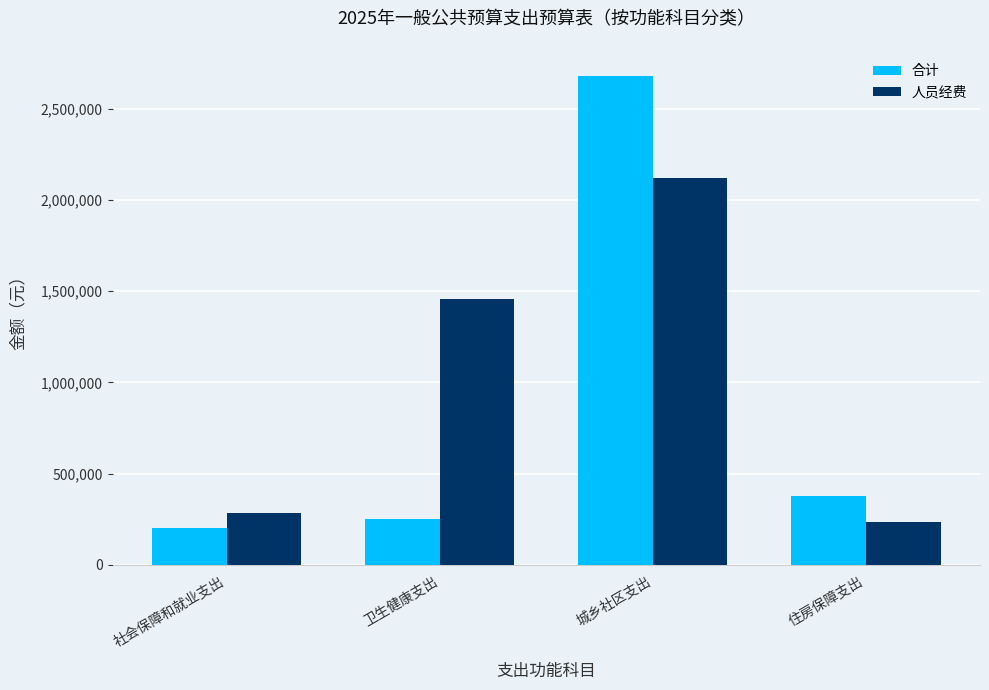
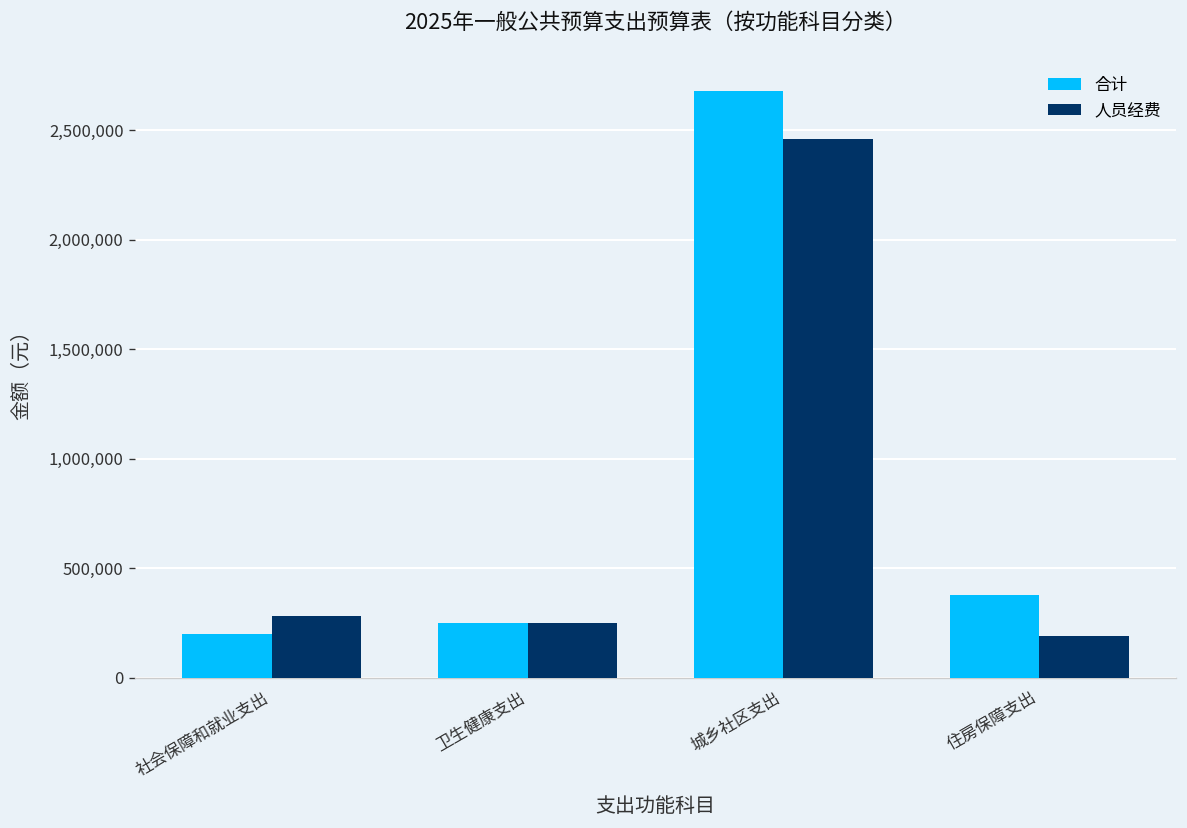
  {
    "合计": {
      "社会保障和就业支出": "200,000",
      "卫生健康支出": "250,000",
      "城乡社区支出": "2,680,000",
      "住房保障支出": "380,000"
    },
    "人员经费": {
      "社会保障和就业支出": "280,000",
-     "卫生健康支出": "1,460,000",
-     "城乡社区支出": "2,120,000",
-     "住房保障支出": "240,000"
+     "卫生健康支出": "250,000",
+     "城乡社区支出": "2,460,000",
+     "住房保障支出": "190,000"
    }
  }
